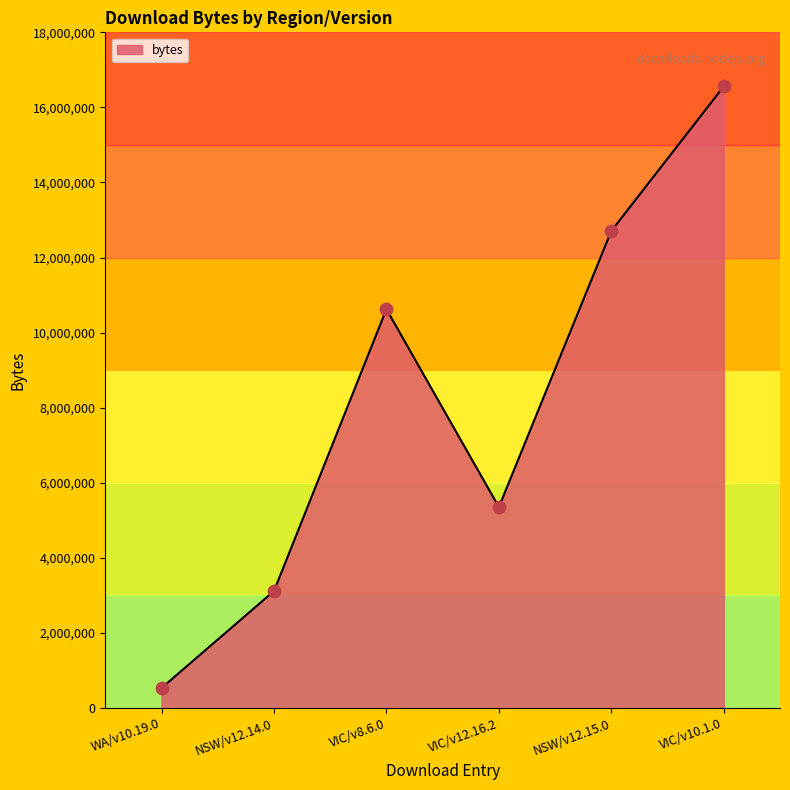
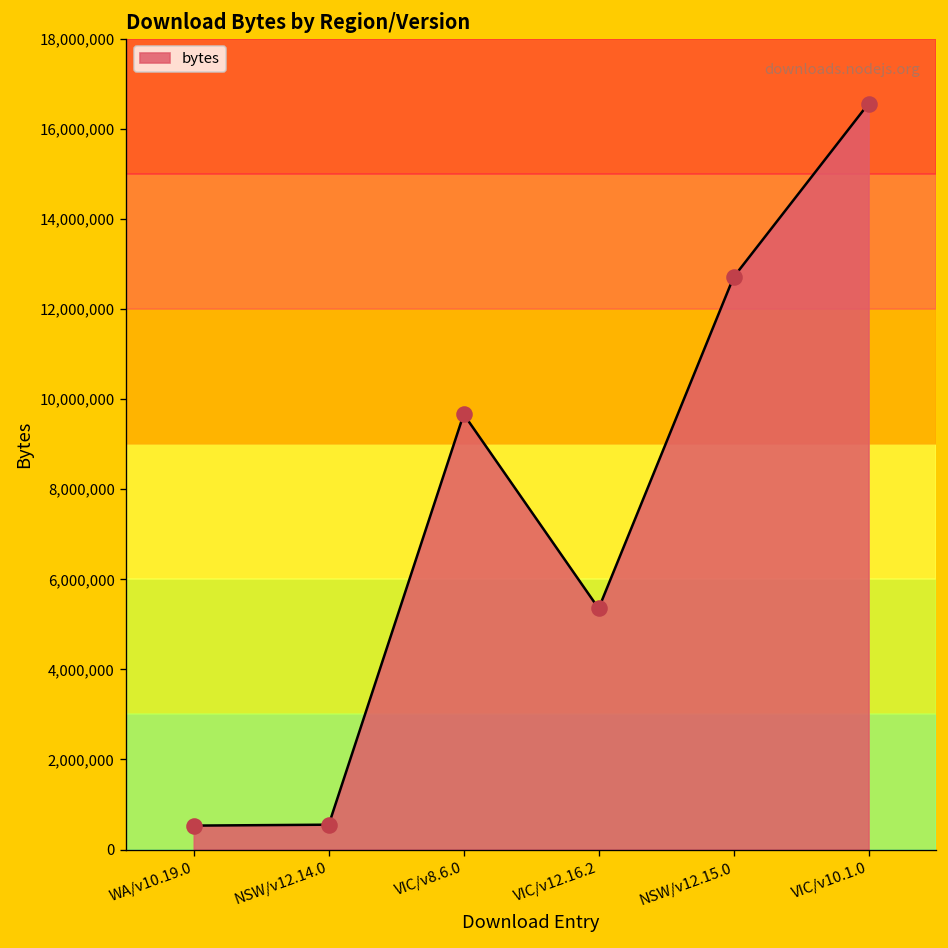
  {
    "WA/v10.19.0": "500,000",
-   "NSW/v12.14.0": "3,100,000",
-   "VIC/v8.6.0": "10,600,000",
+   "NSW/v12.14.0": "600,000",
+   "VIC/v8.6.0": "9,700,000",
    "VIC/v12.16.2": "5,400,000",
    "NSW/v12.15.0": "12,700,000",
    "VIC/v10.1.0": "16,600,000"
  }
